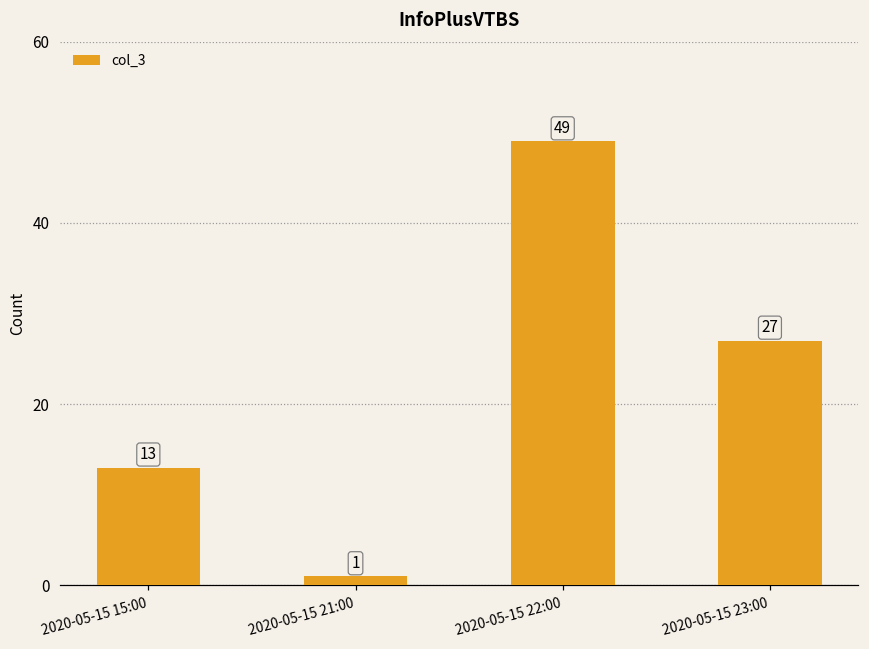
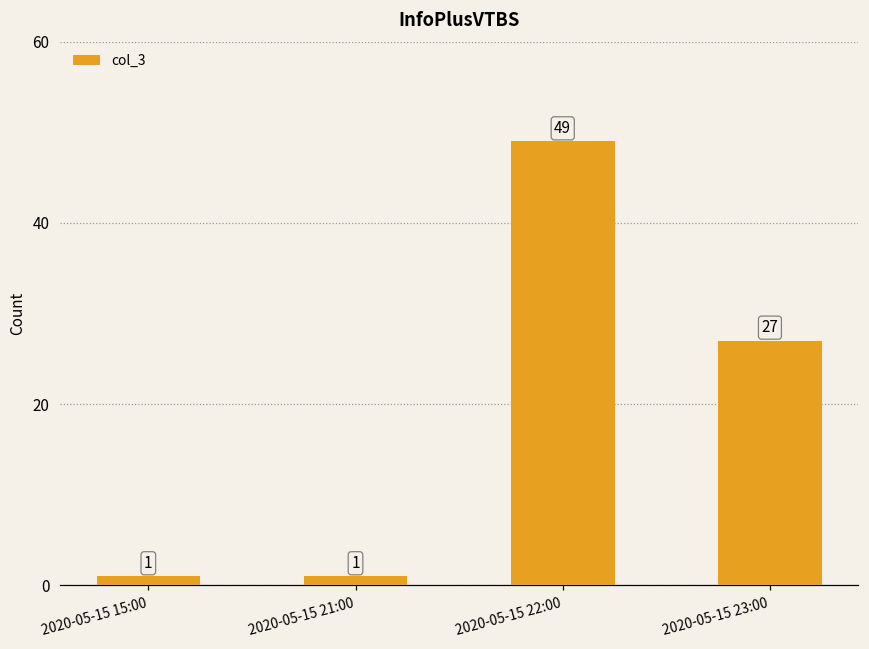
  {
-   "2020-05-15 15:00": 13
+   "2020-05-15 15:00": 1
  }
